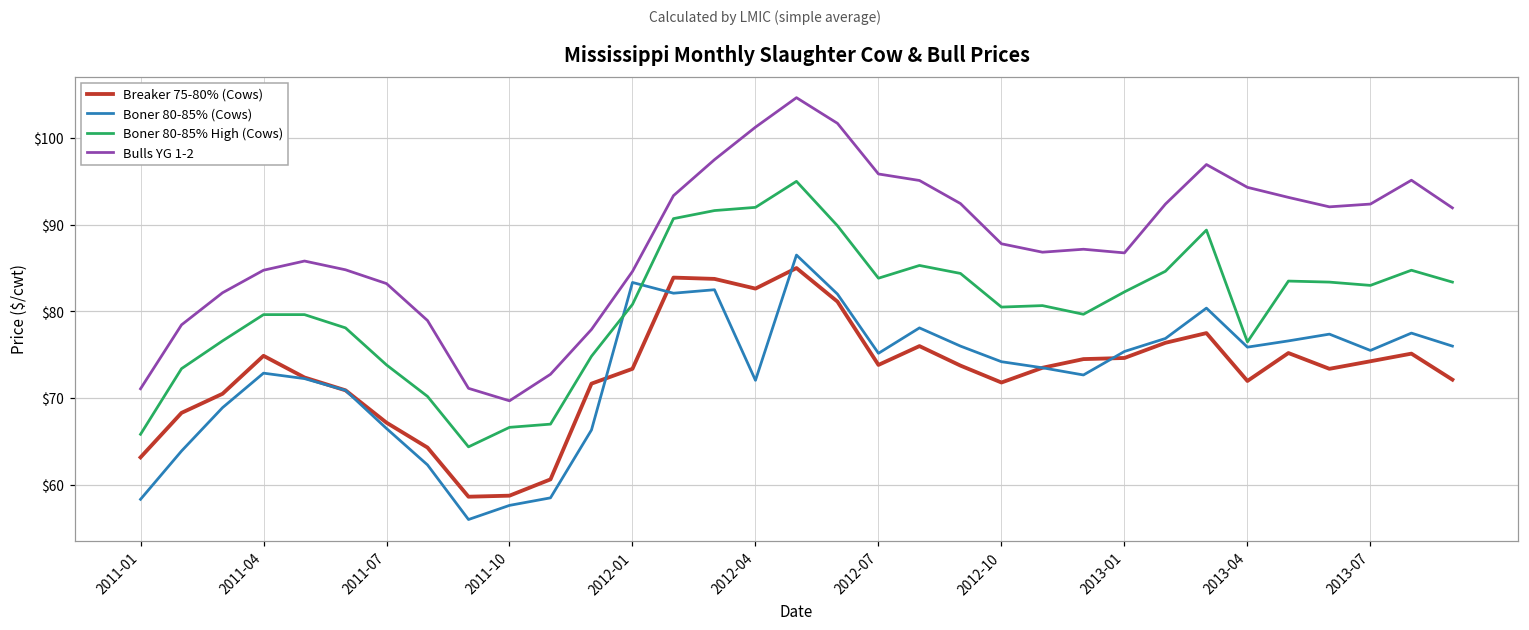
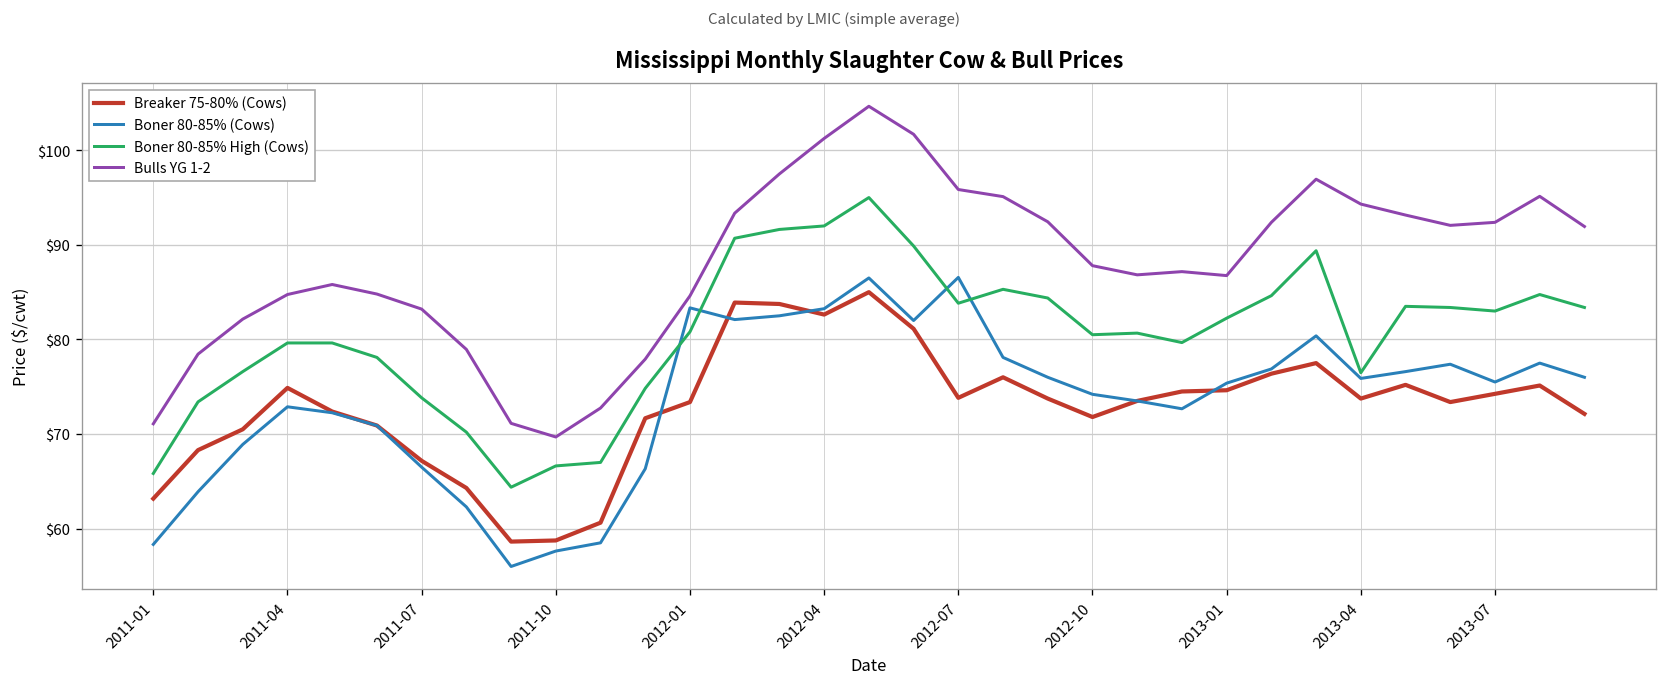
  {
    "Breaker 75-80% (Cows)": {
      "2011-01": "$63",
      "2011-04": "$75",
      "2011-07": "$67",
      "2011-10": "$59",
      "2012-01": "$73",
      "2012-04": "$83",
      "2012-07": "$74",
      "2012-10": "$72",
      "2013-01": "$75",
-     "2013-04": "$72",
+     "2013-04": "$74",
      "2013-07": "$74"
    },
    "Boner 80-85% (Cows)": {
      "2011-01": "$58",
      "2011-04": "$73",
      "2011-07": "$67",
      "2011-10": "$58",
      "2012-01": "$83",
-     "2012-04": "$72",
-     "2012-07": "$75",
+     "2012-04": "$83",
+     "2012-07": "$87",
      "2012-10": "$74",
      "2013-01": "$75",
      "2013-04": "$76",
      "2013-07": "$76"
    },
    "Boner 80-85% High (Cows)": {
      "2011-01": "$66",
      "2011-04": "$80",
      "2011-07": "$74",
      "2011-10": "$67",
      "2012-01": "$81",
      "2012-04": "$92",
      "2012-07": "$84",
      "2012-10": "$81",
      "2013-01": "$82",
      "2013-04": "$76",
      "2013-07": "$83"
    },
    "Bulls YG 1-2": {
      "2011-01": "$71",
      "2011-04": "$85",
      "2011-07": "$83",
      "2011-10": "$70",
      "2012-01": "$85",
      "2012-04": "$101",
      "2012-07": "$96",
      "2012-10": "$88",
      "2013-01": "$87",
      "2013-04": "$94",
      "2013-07": "$92"
    }
  }
